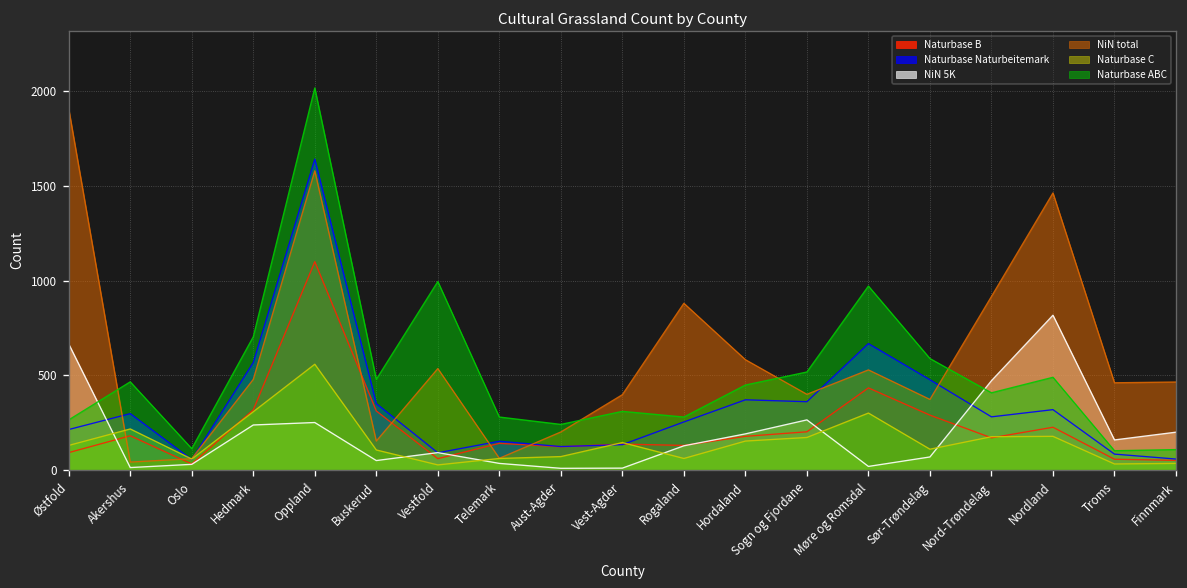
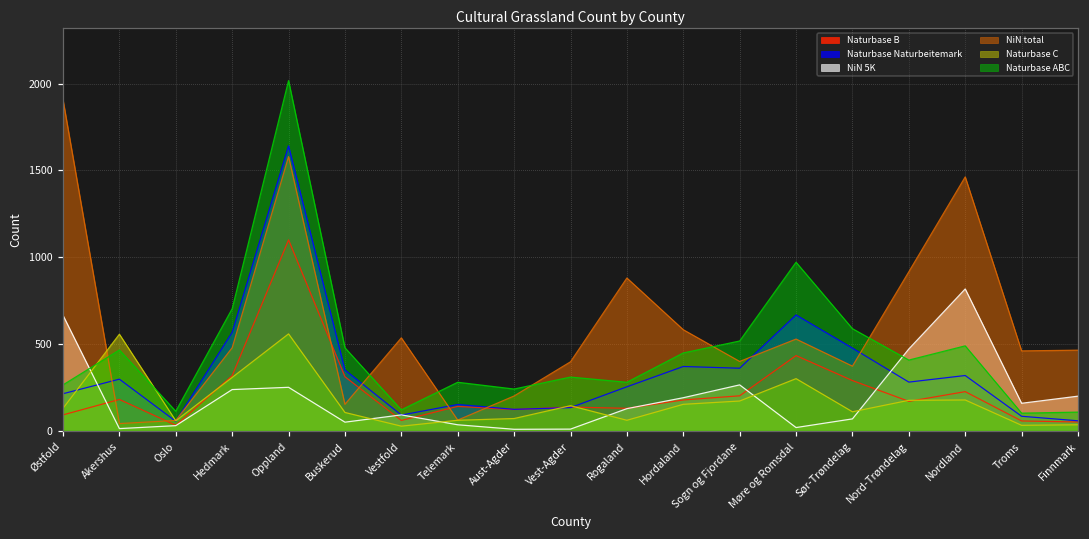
  {
    "Naturbase B": {
      "Østfold": 90,
      "Akershus": 180,
      "Oppland": 1100,
      "Buskerud": 310,
      "Vestfold": 60,
      "Sogn og Fjordane": 200,
      "Møre og Romsdal": 430,
      "Sør-Trøndelag": 290,
      "Nordland": 230,
      "Troms": 60
    },
    "Naturbase Naturbeitemark": {
      "Østfold": 210,
      "Akershus": 300,
      "Hedmark": 570,
      "Oppland": 1640,
      "Buskerud": 350,
      "Rogaland": 250,
      "Hordaland": 370,
      "Sogn og Fjordane": 360,
      "Møre og Romsdal": 670,
      "Sør-Trøndelag": 480,
      "Nord-Trøndelag": 280,
      "Nordland": 320,
      "Troms": 80
    },
    "NiN 5K": {
      "Østfold": 670,
      "Akershus": 10,
      "Hedmark": 240,
      "Oppland": 250,
      "Buskerud": 50,
      "Telemark": 30,
      "Aust-Agder": 10,
      "Vest-Agder": 10,
      "Sogn og Fjordane": 260,
      "Møre og Romsdal": 20,
      "Sør-Trøndelag": 70,
      "Nord-Trøndelag": 470,
      "Nordland": 820,
      "Troms": 160,
      "Finnmark": 200
    },
    "NiN total": {
      "Østfold": 1910,
      "Akershus": 40,
      "Hedmark": 480,
      "Oppland": 1580,
      "Buskerud": 150,
      "Vestfold": 540,
      "Aust-Agder": 200,
      "Vest-Agder": 400,
      "Rogaland": 880,
      "Hordaland": 580,
      "Sogn og Fjordane": 400,
      "Møre og Romsdal": 530,
      "Sør-Trøndelag": 370,
      "Nord-Trøndelag": 920,
      "Nordland": 1460,
      "Troms": 460,
      "Finnmark": 460
    },
    "Naturbase C": {
      "Østfold": 130,
-     "Akershus": 220,
+     "Akershus": 560,
      "Oppland": 560,
      "Buskerud": 110,
      "Vestfold": 30,
      "Aust-Agder": 70,
      "Rogaland": 60,
      "Hordaland": 150,
      "Sogn og Fjordane": 170,
      "Møre og Romsdal": 300,
      "Sør-Trøndelag": 110,
      "Nordland": 180,
      "Troms": 30,
      "Finnmark": 30
    },
    "Naturbase ABC": {
      "Østfold": 260,
      "Akershus": 470,
      "Oslo": 110,
      "Hedmark": 700,
      "Oppland": 2020,
      "Buskerud": 480,
-     "Vestfold": 1000,
+     "Vestfold": 120,
      "Telemark": 280,
      "Aust-Agder": 240,
      "Vest-Agder": 310,
      "Rogaland": 280,
      "Hordaland": 450,
      "Sogn og Fjordane": 520,
      "Møre og Romsdal": 970,
      "Sør-Trøndelag": 590,
      "Nord-Trøndelag": 410,
      "Nordland": 490,
      "Troms": 100,
      "Finnmark": 110
    }
  }
